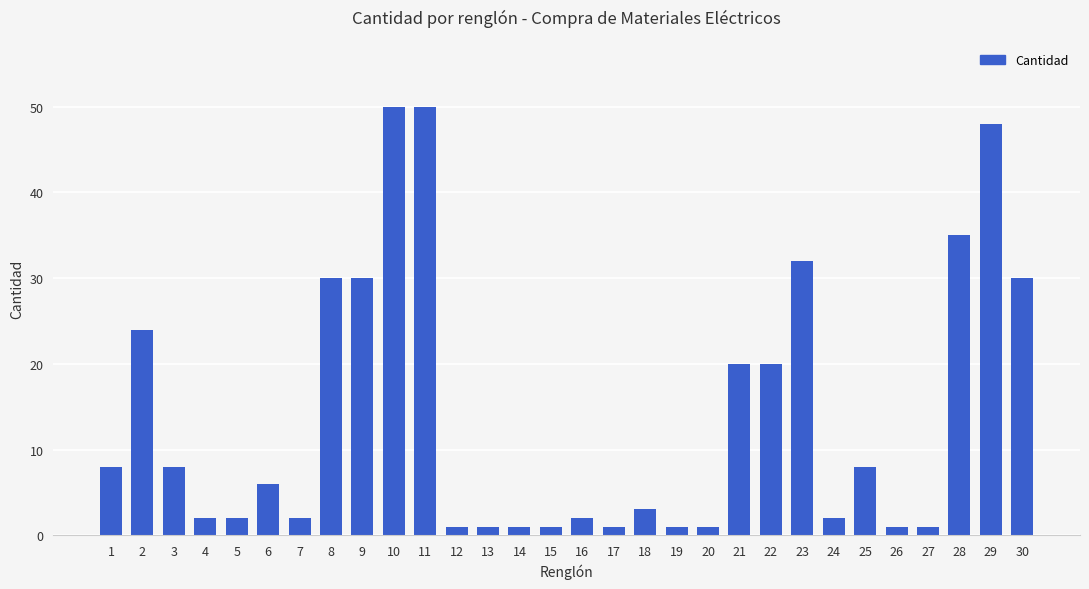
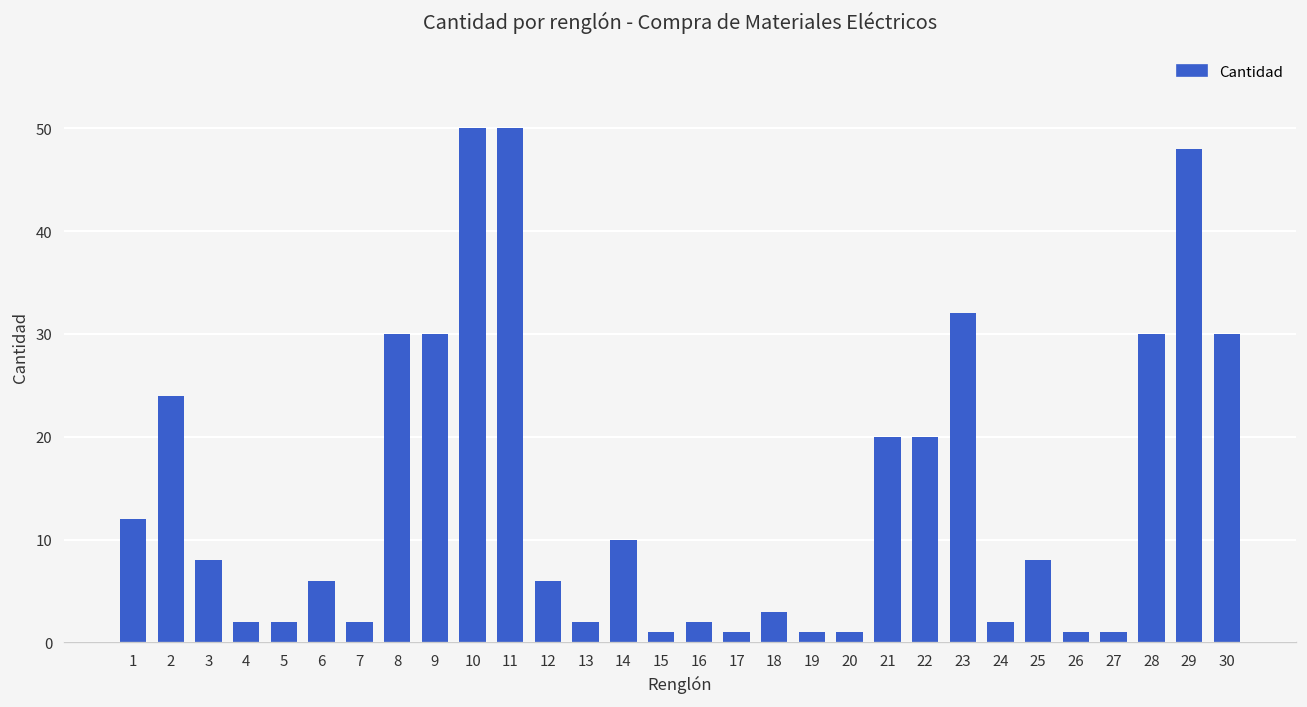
  {
-   "1": 8,
+   "1": 12,
    "2": 24,
    "3": 8,
    "4": 2,
    "5": 2,
    "6": 6,
    "7": 2,
    "8": 30,
    "9": 30,
    "10": 50,
    "11": 50,
-   "12": 1,
-   "13": 1,
-   "14": 1,
+   "12": 6,
+   "13": 2,
+   "14": 10,
    "15": 1,
    "16": 2,
    "17": 1,
    "18": 3,
    "19": 1,
    "20": 1,
    "21": 20,
    "22": 20,
    "23": 32,
    "24": 2,
    "25": 8,
    "26": 1,
    "27": 1,
-   "28": 35,
+   "28": 30,
    "29": 48,
    "30": 30
  }
